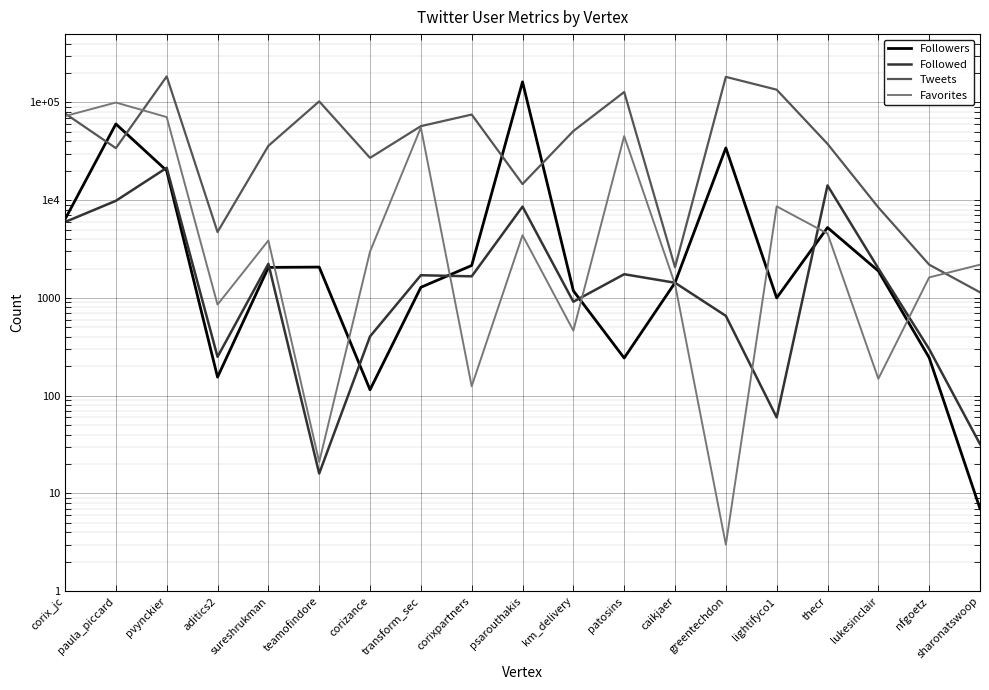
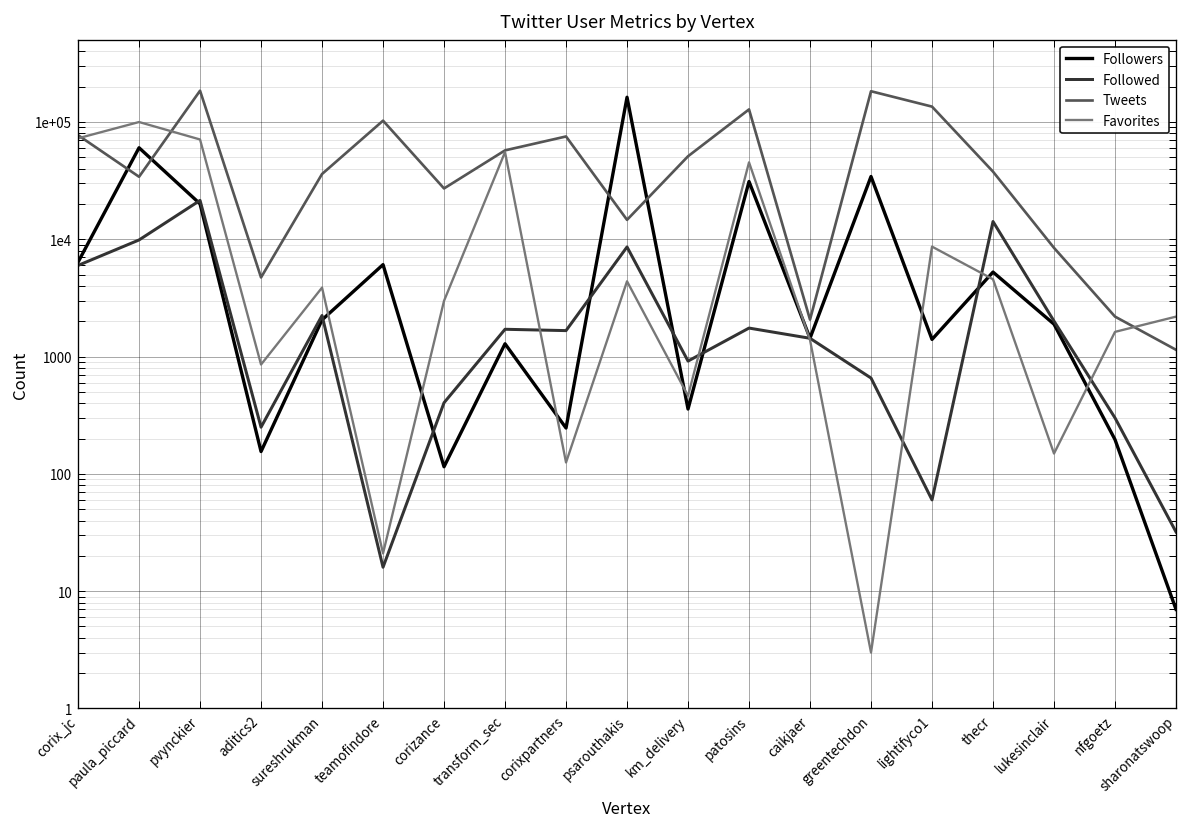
  {
    "Followers": {
      "corix_jc": 6000,
      "paula_piccard": 60000,
      "pvynckier": 20000,
      "aditics2": 160,
      "sureshrukman": 2100,
-     "teamofindore": 2100,
+     "teamofindore": 6000,
      "corizance": 120,
      "transform_sec": 1300,
-     "corixpartners": 2100,
+     "corixpartners": 250,
      "psarouthakis": 160000,
-     "km_delivery": 1200,
-     "patosins": 240,
+     "km_delivery": 360,
+     "patosins": 31000,
      "greentechdon": 34000,
-     "lightifyco1": 1000,
+     "lightifyco1": 1400,
      "thecr": 5000,
      "lukesinclair": 1900,
-     "nfgoetz": 250,
+     "nfgoetz": 200,
      "sharonatswoop": 7
    }
  }
